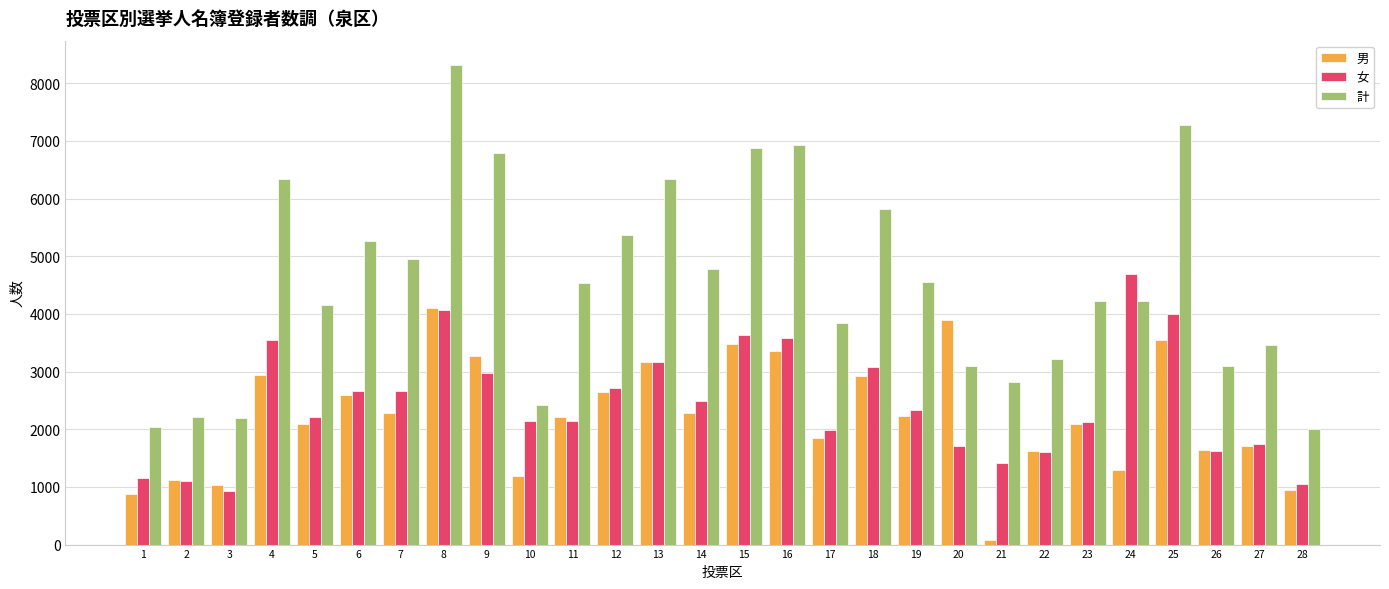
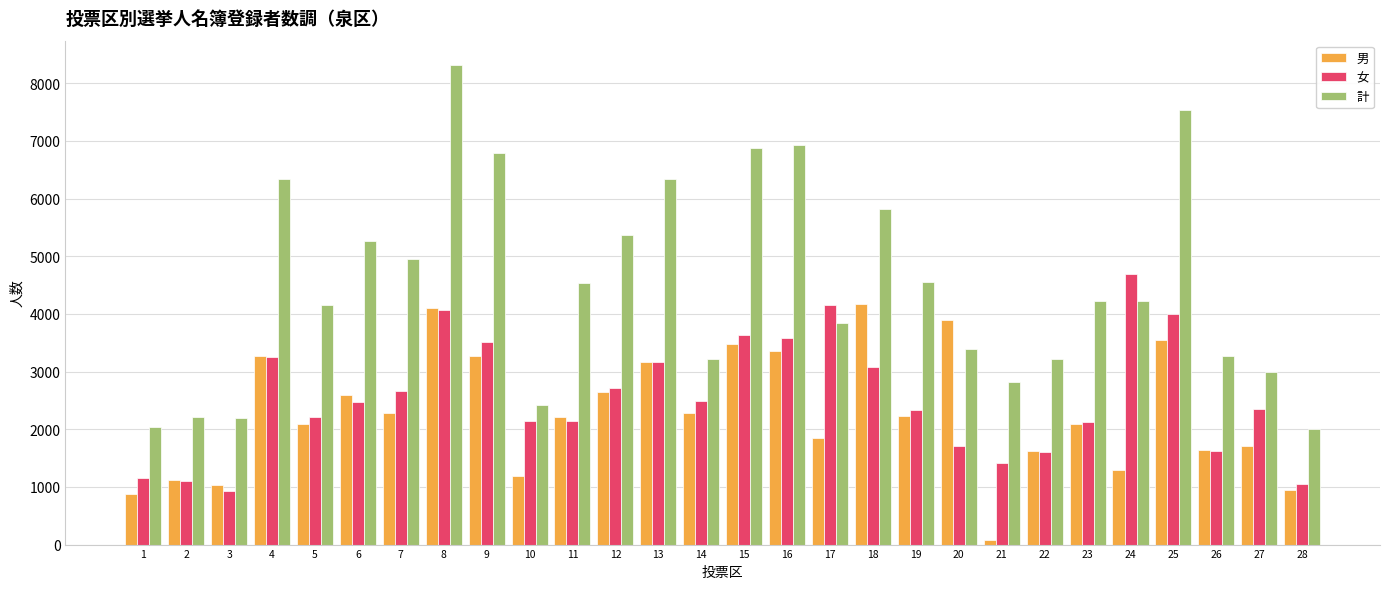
  {
    "男": {
      "1": 900,
      "2": 1100,
      "3": 1000,
-     "4": 2900,
+     "4": 3300,
      "5": 2100,
      "6": 2600,
      "7": 2300,
      "8": 4100,
      "9": 3300,
      "10": 1200,
      "11": 2200,
      "12": 2600,
      "13": 3200,
      "14": 2300,
      "15": 3500,
      "16": 3400,
      "17": 1900,
-     "18": 2900,
+     "18": 4200,
      "19": 2200,
      "20": 3900,
      "21": 100,
      "22": 1600,
      "23": 2100,
      "24": 1300,
      "25": 3500,
      "26": 1600,
      "27": 1700,
      "28": 1000
    },
    "女": {
      "1": 1200,
      "2": 1100,
      "3": 900,
-     "4": 3600,
+     "4": 3200,
      "5": 2200,
-     "6": 2700,
+     "6": 2500,
      "7": 2700,
      "8": 4100,
-     "9": 3000,
+     "9": 3500,
      "10": 2100,
      "11": 2100,
      "12": 2700,
      "13": 3200,
      "14": 2500,
      "15": 3600,
      "16": 3600,
-     "17": 2000,
+     "17": 4200,
      "18": 3100,
      "19": 2300,
      "20": 1700,
      "21": 1400,
      "22": 1600,
      "23": 2100,
      "24": 4700,
      "25": 4000,
      "26": 1600,
-     "27": 1700,
+     "27": 2300,
      "28": 1000
    },
    "計": {
      "1": 2000,
      "2": 2200,
      "3": 2200,
      "4": 6300,
      "5": 4100,
      "6": 5300,
      "7": 5000,
      "8": 8300,
      "9": 6800,
      "10": 2400,
      "11": 4500,
      "12": 5400,
      "13": 6300,
-     "14": 4800,
+     "14": 3200,
      "15": 6900,
      "16": 6900,
      "17": 3800,
      "18": 5800,
      "19": 4600,
-     "20": 3100,
+     "20": 3400,
      "21": 2800,
      "22": 3200,
      "23": 4200,
      "24": 4200,
-     "25": 7300,
-     "26": 3100,
-     "27": 3500,
+     "25": 7500,
+     "26": 3300,
+     "27": 3000,
      "28": 2000
    }
  }
